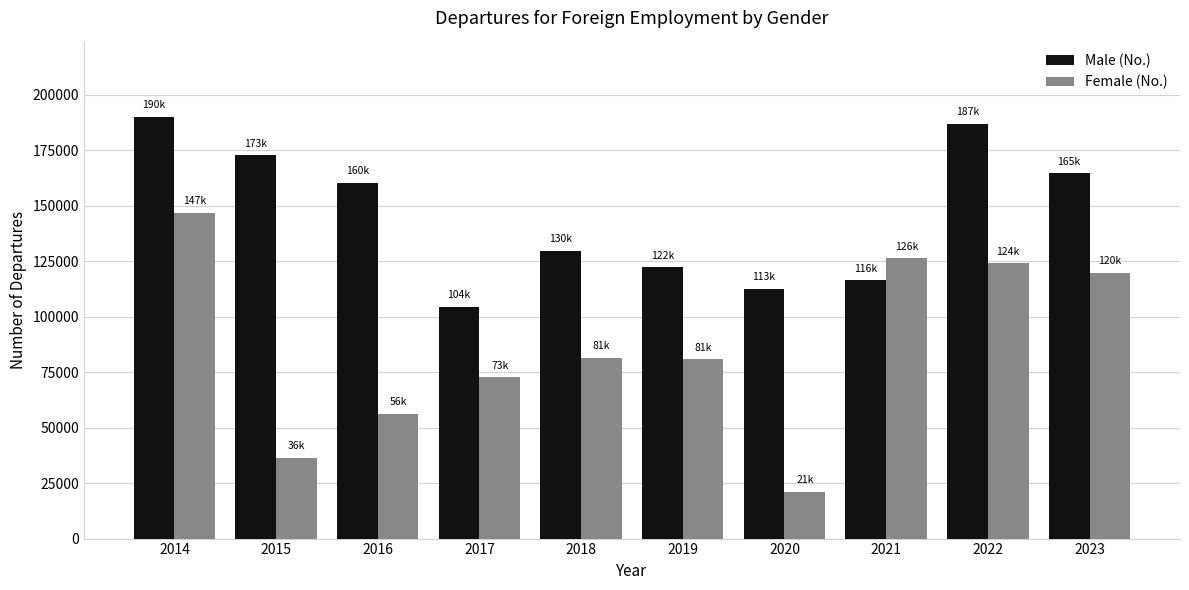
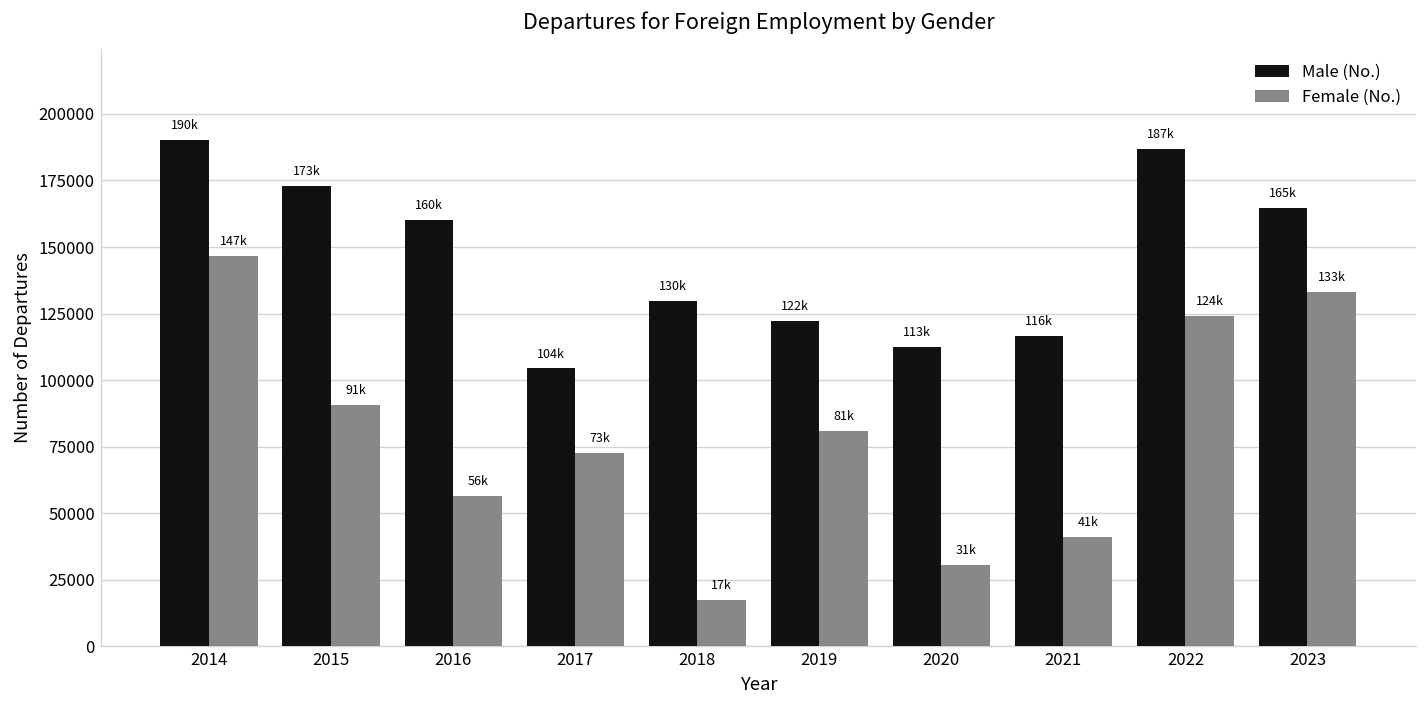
  {
    "Male (No.)": {
      "2014": "190k",
      "2015": "173k",
      "2016": "160k",
      "2017": "104k",
      "2018": "130k",
      "2019": "122k",
      "2020": "113k",
      "2021": "116k",
      "2022": "187k",
      "2023": "165k"
    },
    "Female (No.)": {
      "2014": "147k",
-     "2015": "36k",
+     "2015": "91k",
      "2016": "56k",
      "2017": "73k",
-     "2018": "81k",
+     "2018": "17k",
      "2019": "81k",
-     "2020": "21k",
-     "2021": "126k",
+     "2020": "31k",
+     "2021": "41k",
      "2022": "124k",
-     "2023": "120k"
+     "2023": "133k"
    }
  }
